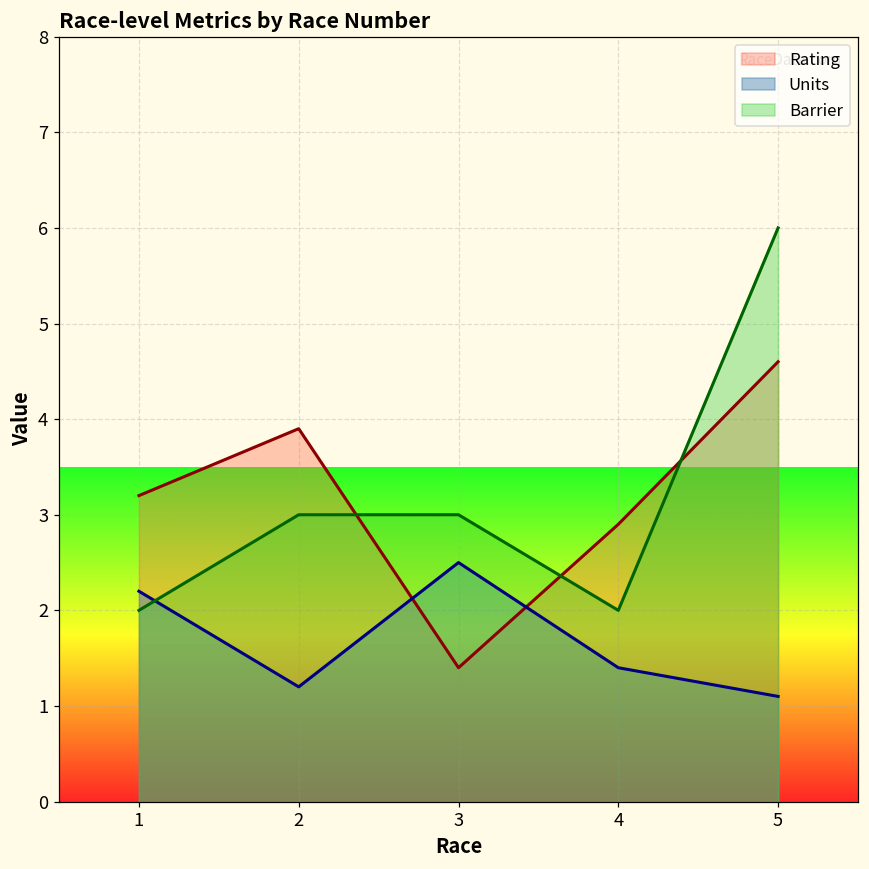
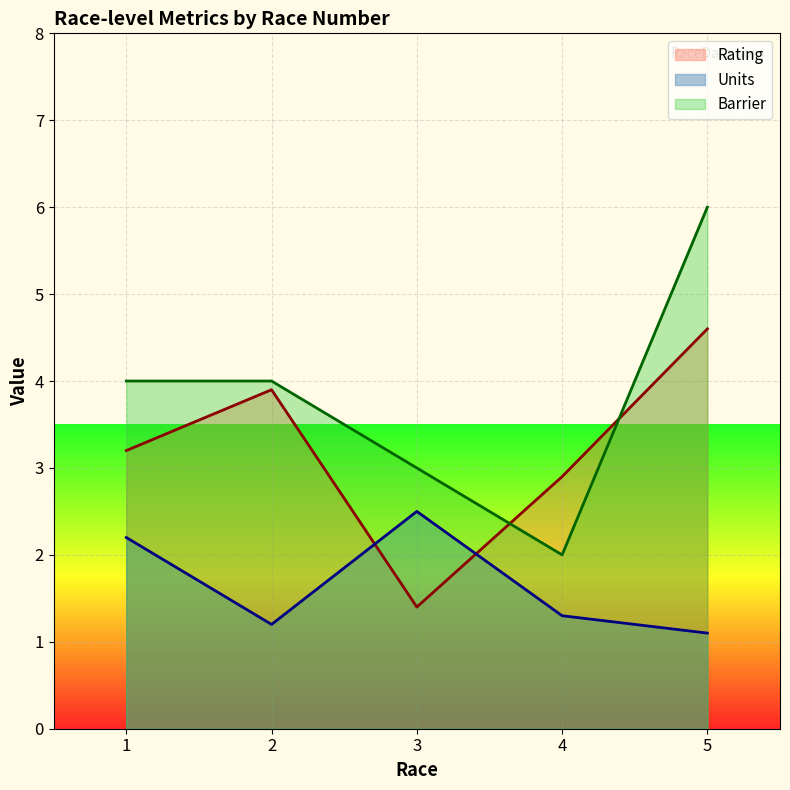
  {
    "Rating": {
      "1": 3.2,
      "2": 3.9,
      "3": 1.4,
      "4": 2.9,
      "5": 4.6
    },
    "Units": {
      "1": 2.2,
      "2": 1.2,
      "3": 2.5,
-     "4": 1.4,
+     "4": 1.3,
      "5": 1.1
    },
    "Barrier": {
-     "1": 2,
-     "2": 3,
+     "1": 4,
+     "2": 4,
      "3": 3,
      "4": 2,
      "5": 6
    }
  }
